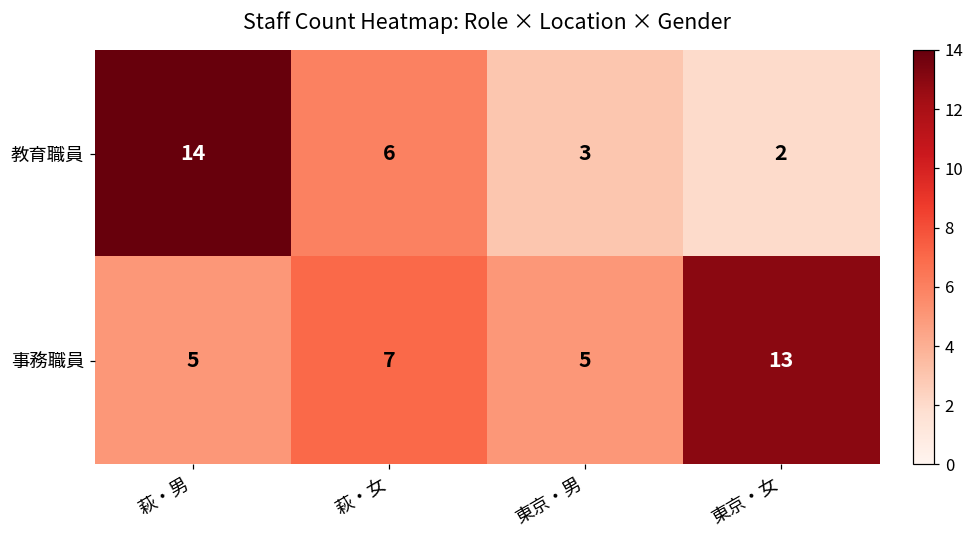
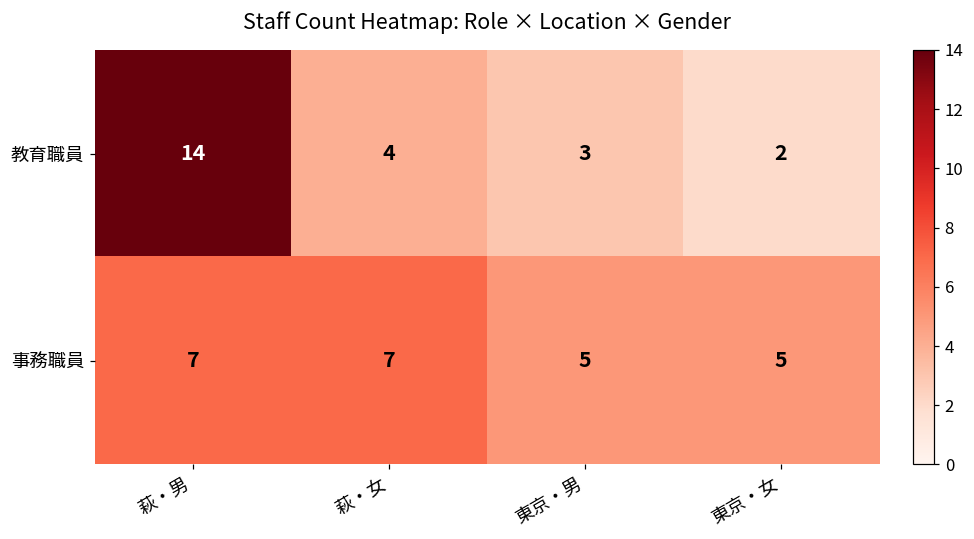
  {
    "教育職員": {
      "萩・男": 14,
-     "萩・女": 6,
+     "萩・女": 4,
      "東京・男": 3,
      "東京・女": 2
    },
    "事務職員": {
-     "萩・男": 5,
+     "萩・男": 7,
      "萩・女": 7,
      "東京・男": 5,
-     "東京・女": 13
+     "東京・女": 5
    }
  }
